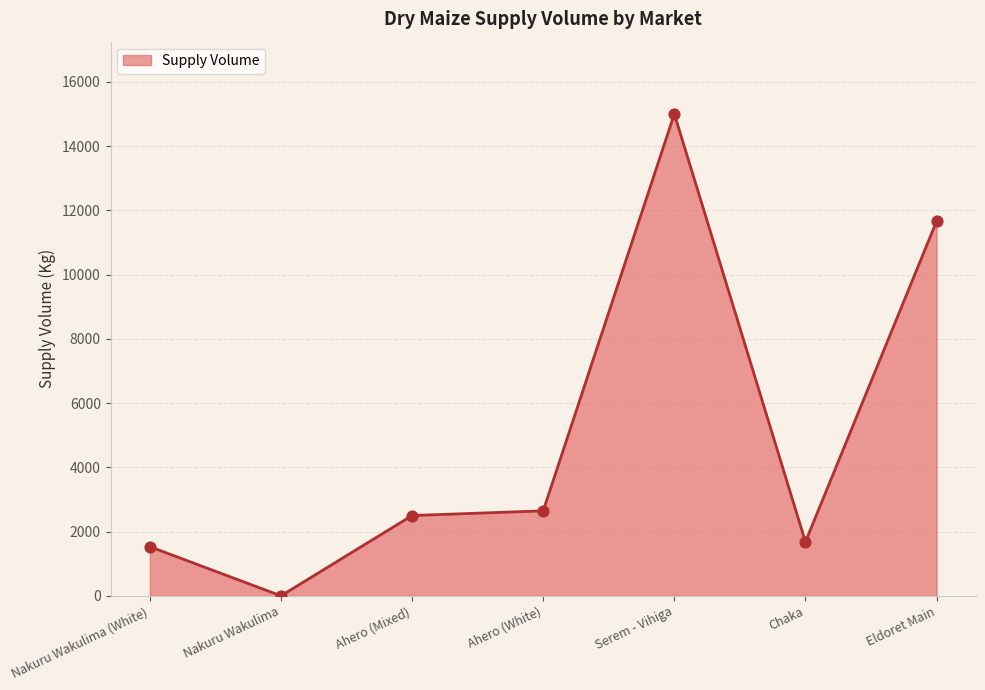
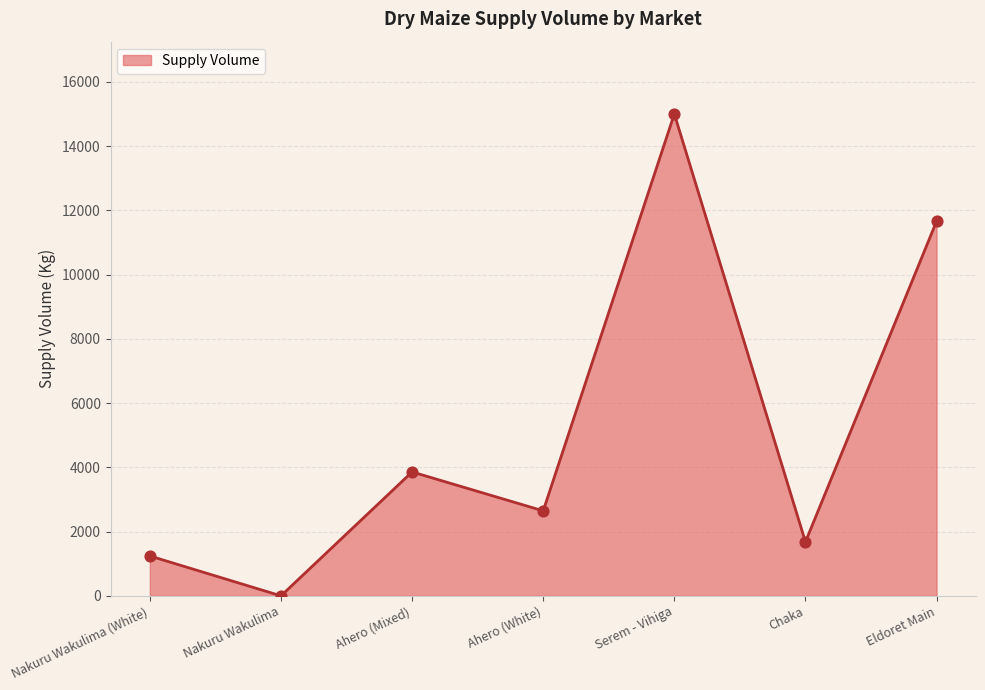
  {
-   "Nakuru Wakulima (White)": 1500,
+   "Nakuru Wakulima (White)": 1200,
    "Nakuru Wakulima": 0,
-   "Ahero (Mixed)": 2500,
+   "Ahero (Mixed)": 3900,
    "Ahero (White)": 2600,
    "Serem - Vihiga": 15000,
    "Chaka": 1700,
    "Eldoret Main": 11700
  }
